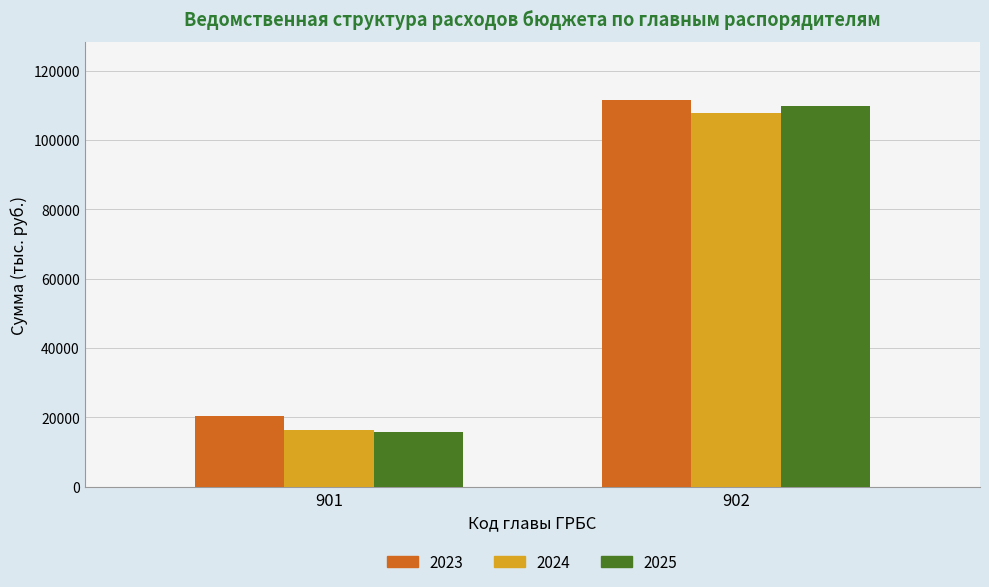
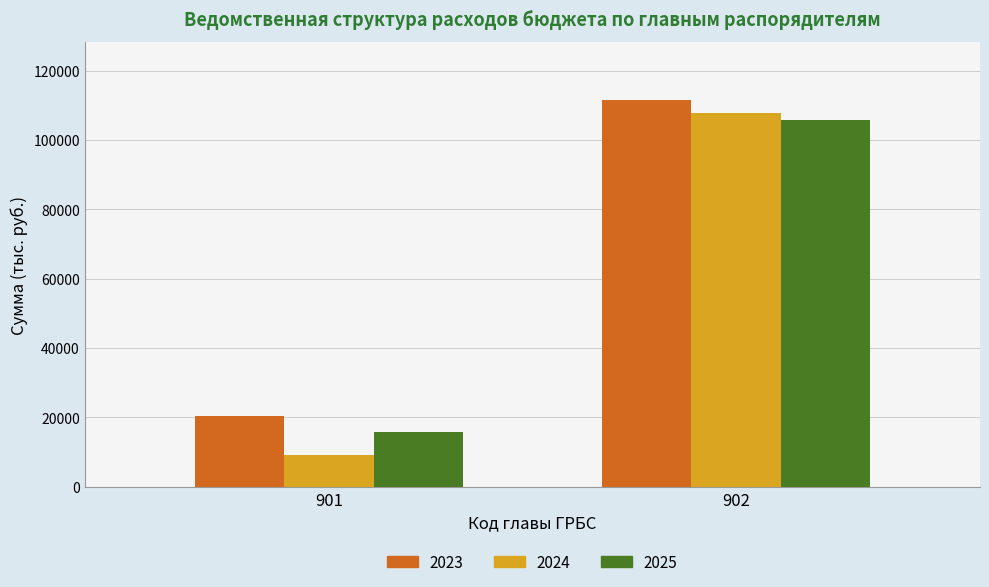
  {
    "2023": {
      "901": 20000,
      "902": 112000
    },
    "2024": {
-     "901": 16000,
+     "901": 9000,
      "902": 108000
    },
    "2025": {
      "901": 16000,
-     "902": 110000
+     "902": 106000
    }
  }
